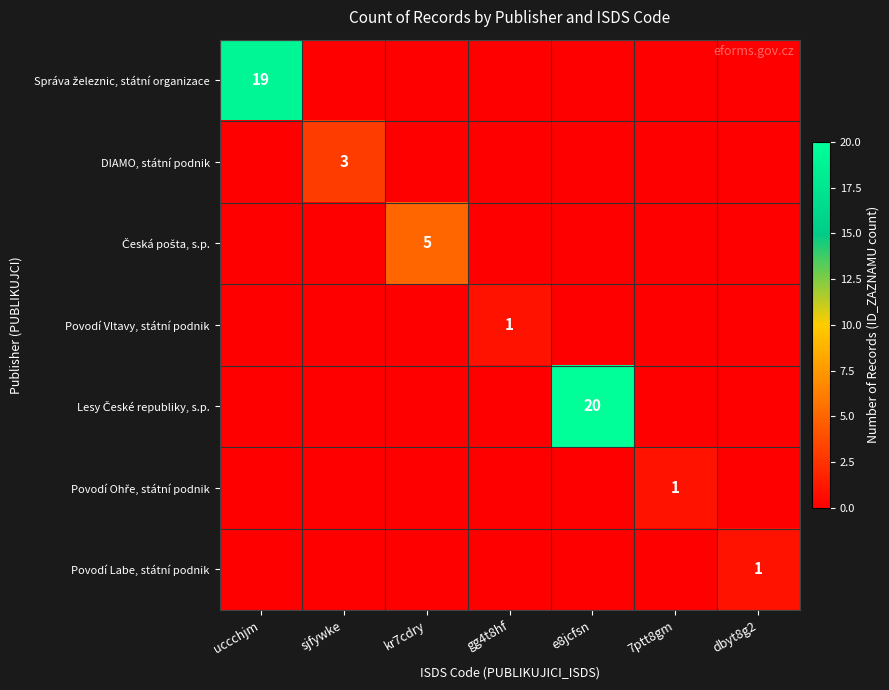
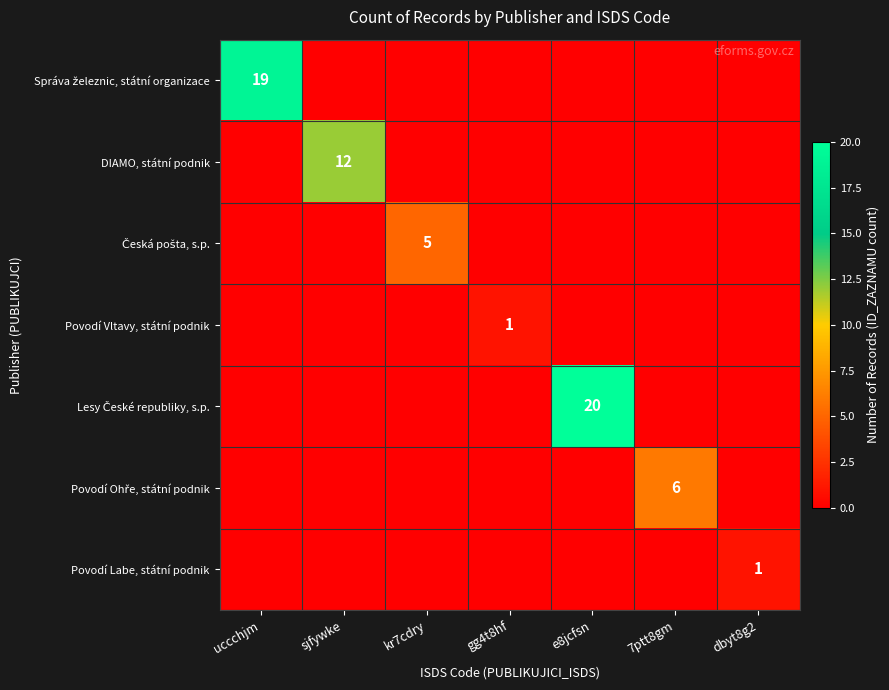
  {
    "Správa železnic, státní organizace": {
      "uccchjm": 19
    },
    "DIAMO, státní podnik": {
-     "sjfywke": 3
+     "sjfywke": 12
    },
    "Česká pošta, s.p.": {
      "kr7cdry": 5
    },
    "Povodí Vltavy, státní podnik": {
      "gg4t8hf": 1
    },
    "Lesy České republiky, s.p.": {
      "e8jcfsn": 20
    },
    "Povodí Ohře, státní podnik": {
-     "7ptt8gm": 1
+     "7ptt8gm": 6
    },
    "Povodí Labe, státní podnik": {
      "dbyt8g2": 1
    }
  }
